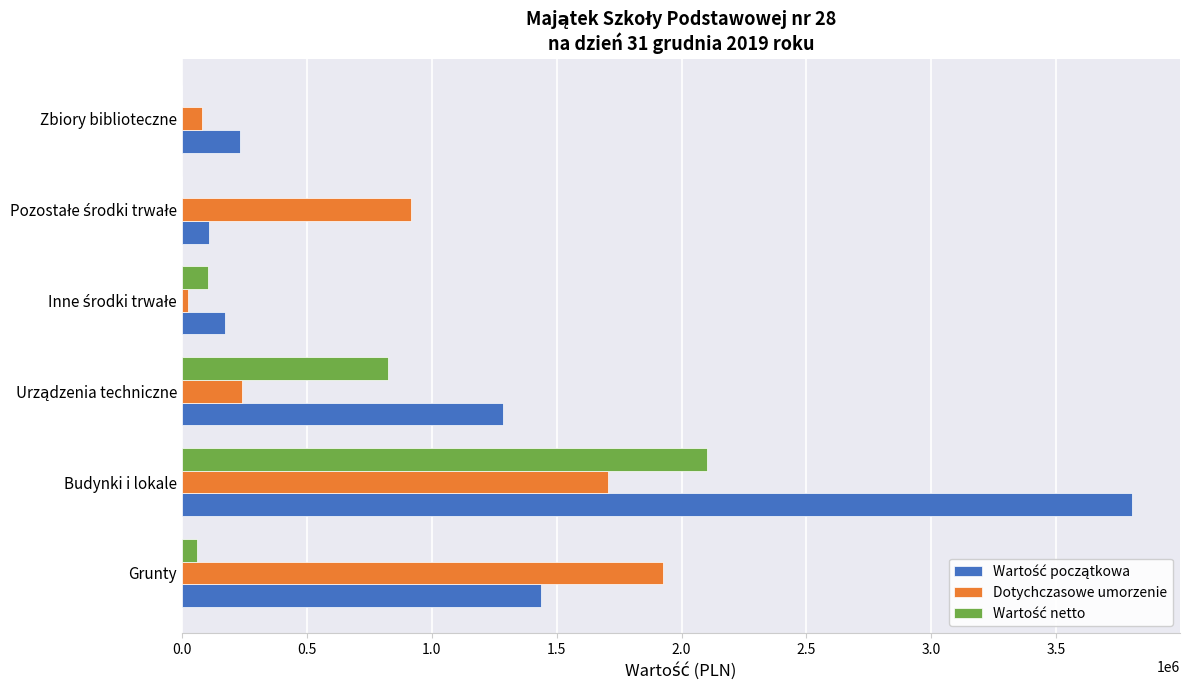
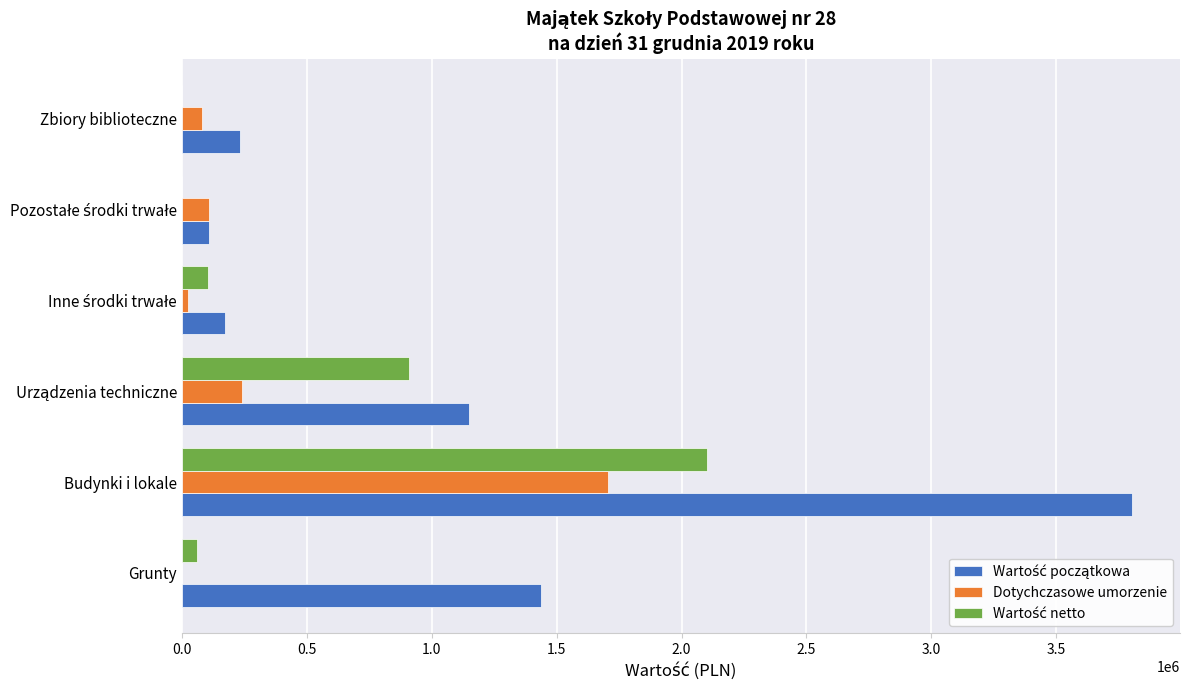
  {
    "Wartość początkowa": {
      "Zbiory biblioteczne": 230000,
      "Pozostałe środki trwałe": 110000,
      "Inne środki trwałe": 170000,
-     "Urządzenia techniczne": 1290000,
+     "Urządzenia techniczne": 1150000,
      "Budynki i lokale": 3800000,
      "Grunty": 1440000
    },
    "Dotychczasowe umorzenie": {
      "Zbiory biblioteczne": 80000,
-     "Pozostałe środki trwałe": 920000,
+     "Pozostałe środki trwałe": 110000,
      "Inne środki trwałe": 20000,
      "Urządzenia techniczne": 240000,
      "Budynki i lokale": 1700000,
-     "Grunty": 1920000
+     "Grunty": 0
    },
    "Wartość netto": {
      "Zbiory biblioteczne": 0,
      "Pozostałe środki trwałe": 0,
      "Inne środki trwałe": 100000,
-     "Urządzenia techniczne": 820000,
+     "Urządzenia techniczne": 910000,
      "Budynki i lokale": 2100000,
      "Grunty": 60000
    }
  }
